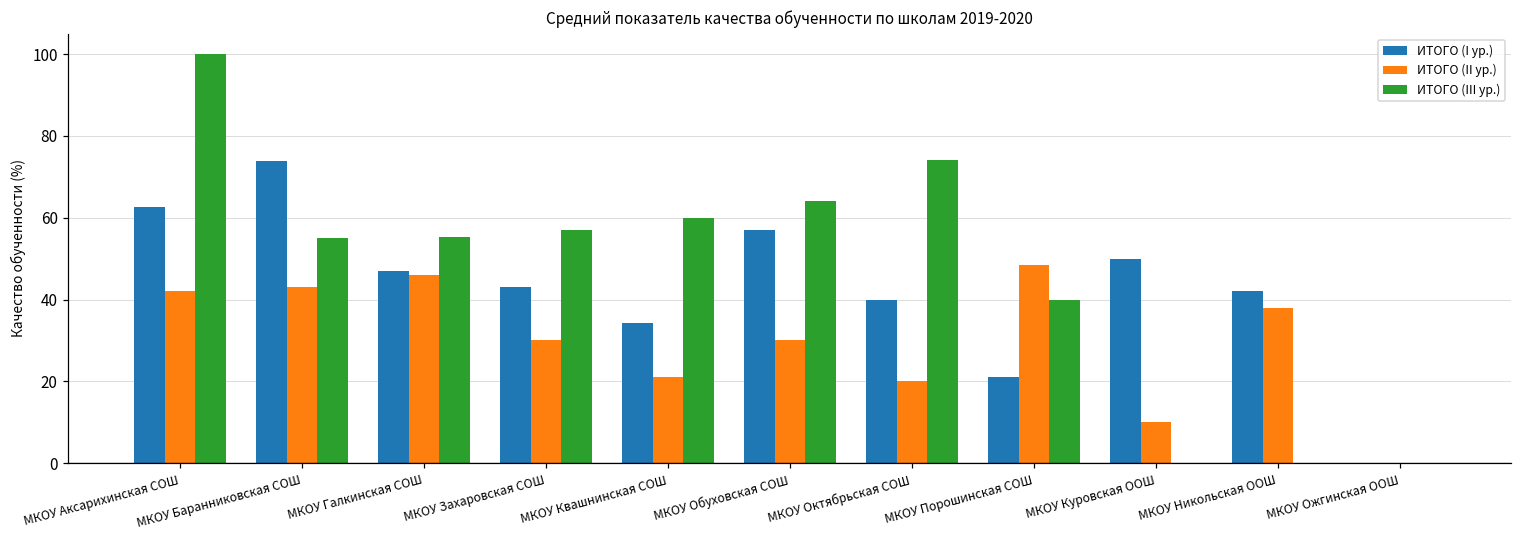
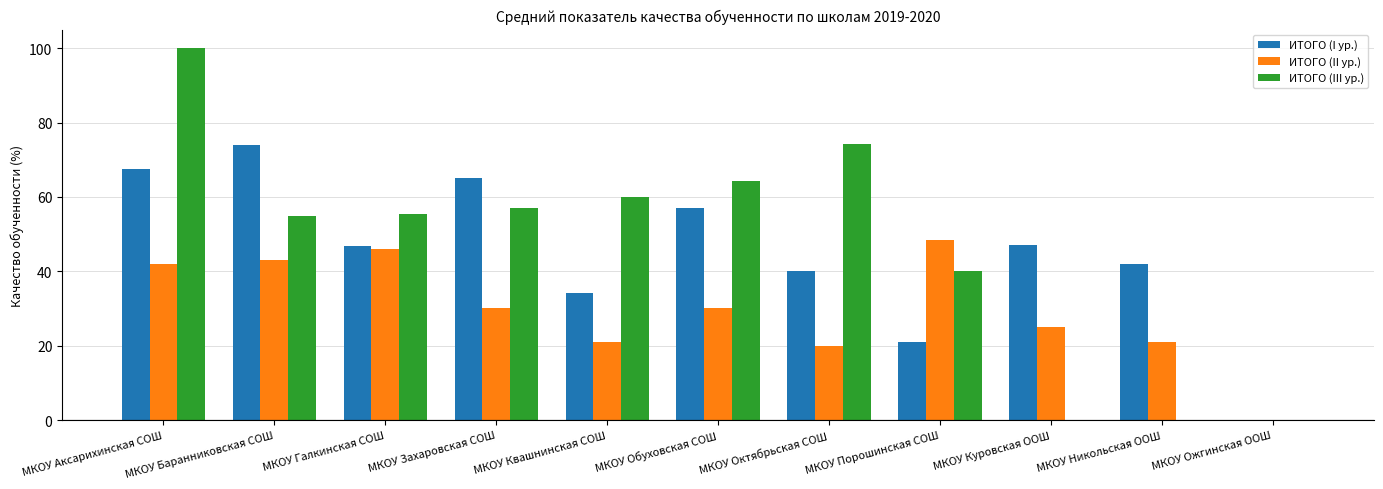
  {
    "ИТОГО (I ур.)": {
-     "МКОУ Аксарихинская СОШ": 63,
+     "МКОУ Аксарихинская СОШ": 68,
      "МКОУ Баранниковская СОШ": 74,
      "МКОУ Галкинская СОШ": 47,
-     "МКОУ Захаровская СОШ": 43,
+     "МКОУ Захаровская СОШ": 65,
      "МКОУ Квашнинская СОШ": 34,
      "МКОУ Обуховская СОШ": 57,
      "МКОУ Октябрьская СОШ": 40,
      "МКОУ Порошинская СОШ": 21,
-     "МКОУ Куровская ООШ": 50,
+     "МКОУ Куровская ООШ": 47,
      "МКОУ Никольская ООШ": 42,
      "МКОУ Ожгинская ООШ": 0
    },
    "ИТОГО (II ур.)": {
      "МКОУ Аксарихинская СОШ": 42,
      "МКОУ Баранниковская СОШ": 43,
      "МКОУ Галкинская СОШ": 46,
      "МКОУ Захаровская СОШ": 30,
      "МКОУ Квашнинская СОШ": 21,
      "МКОУ Обуховская СОШ": 30,
      "МКОУ Октябрьская СОШ": 20,
      "МКОУ Порошинская СОШ": 49,
-     "МКОУ Куровская ООШ": 10,
-     "МКОУ Никольская ООШ": 38,
+     "МКОУ Куровская ООШ": 25,
+     "МКОУ Никольская ООШ": 21,
      "МКОУ Ожгинская ООШ": 0
    },
    "ИТОГО (III ур.)": {
      "МКОУ Аксарихинская СОШ": 100,
      "МКОУ Баранниковская СОШ": 55,
      "МКОУ Галкинская СОШ": 55,
      "МКОУ Захаровская СОШ": 57,
      "МКОУ Квашнинская СОШ": 60,
      "МКОУ Обуховская СОШ": 64,
      "МКОУ Октябрьская СОШ": 74,
      "МКОУ Порошинская СОШ": 40,
      "МКОУ Куровская ООШ": 0,
      "МКОУ Никольская ООШ": 0,
      "МКОУ Ожгинская ООШ": 0
    }
  }
